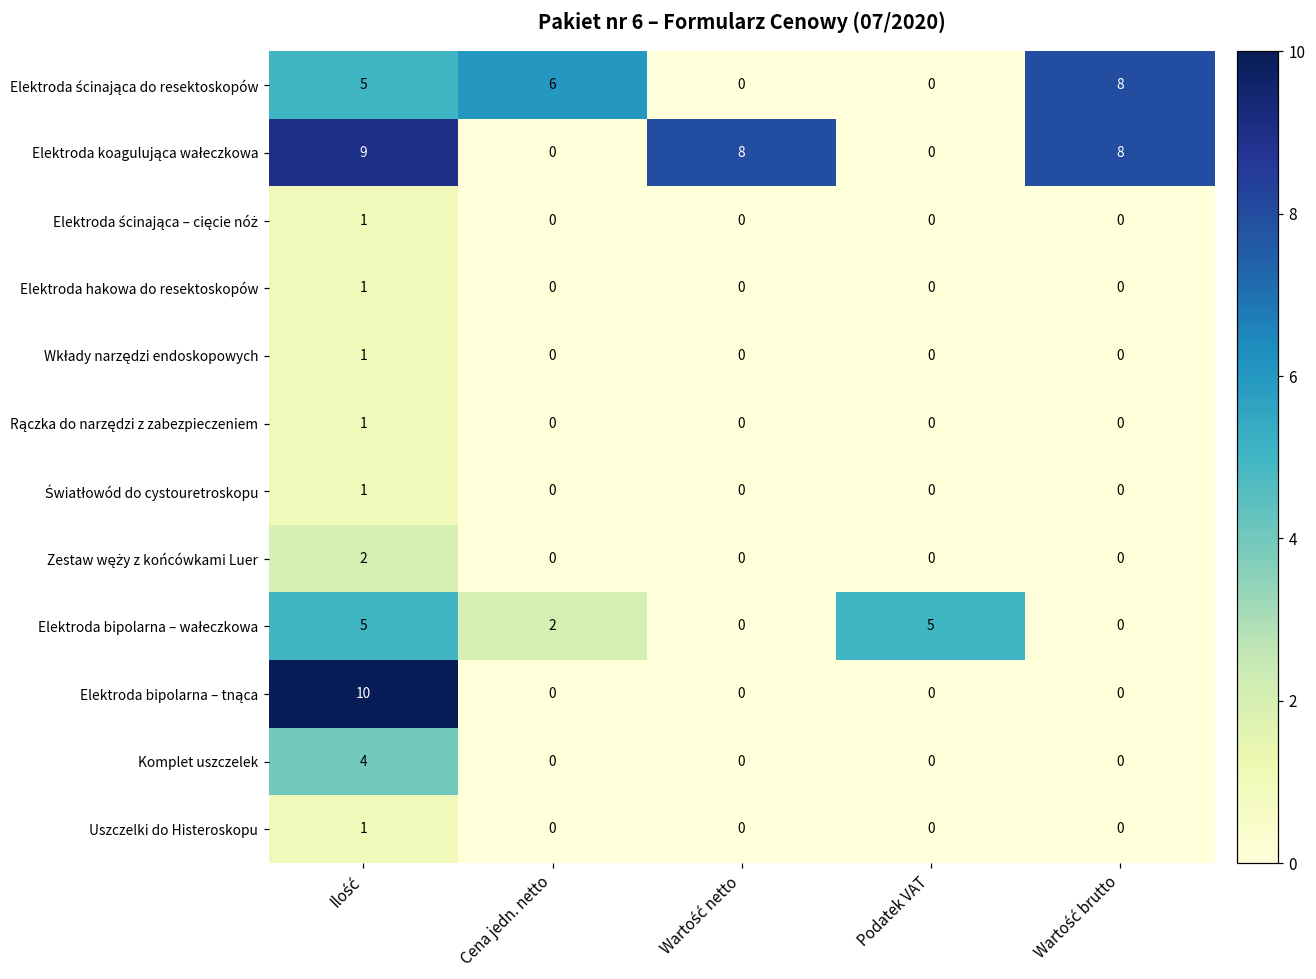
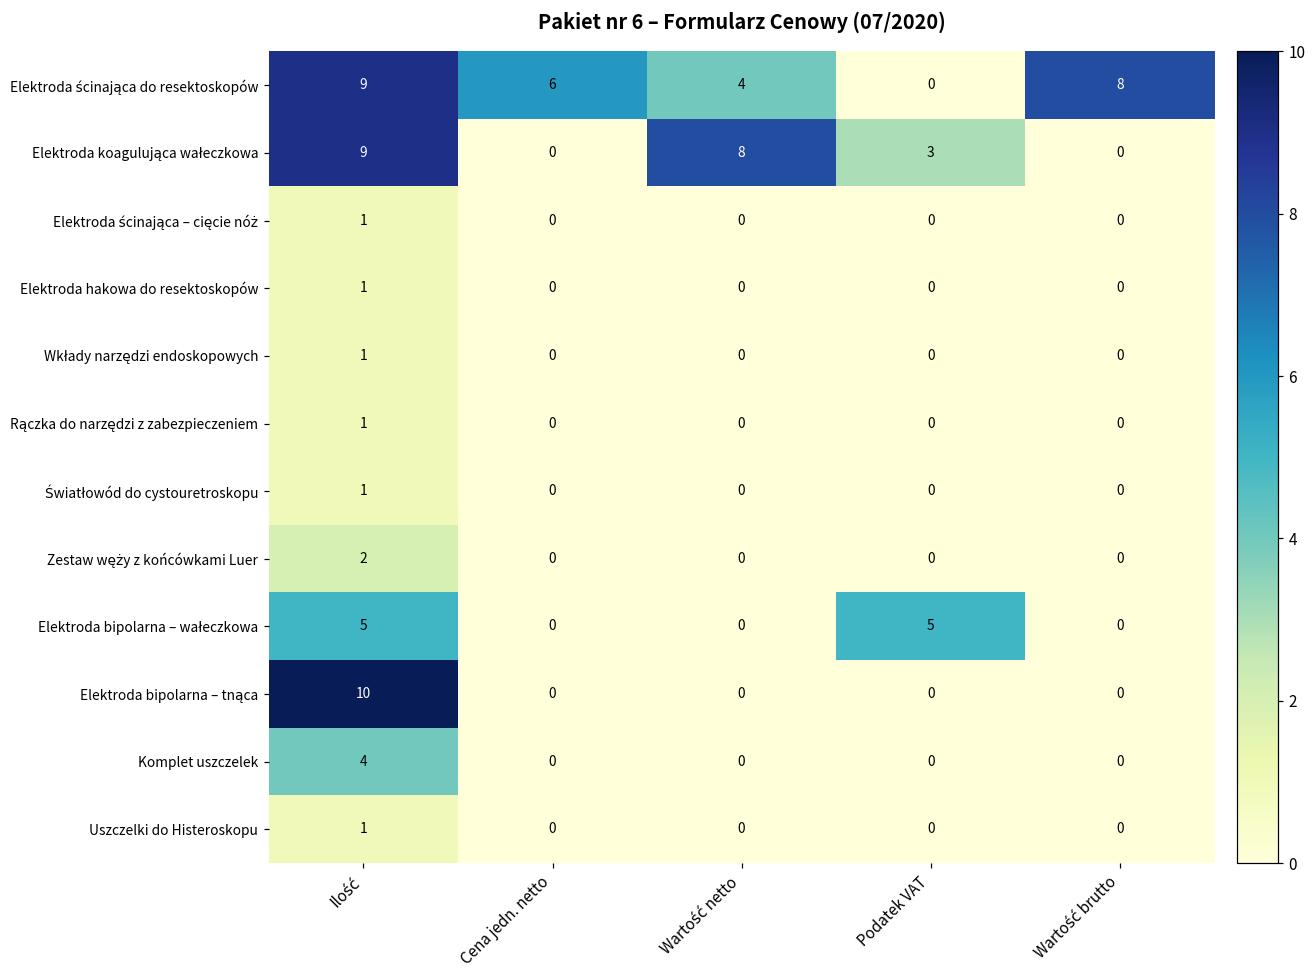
  {
    "Elektroda ścinająca do resektoskopów": {
-     "Ilość": 5,
+     "Ilość": 9,
      "Cena jedn. netto": 6,
-     "Wartość netto": 0,
+     "Wartość netto": 4,
      "Podatek VAT": 0,
      "Wartość brutto": 8
    },
    "Elektroda koagulująca wałeczkowa": {
      "Ilość": 9,
      "Cena jedn. netto": 0,
      "Wartość netto": 8,
-     "Podatek VAT": 0,
-     "Wartość brutto": 8
+     "Podatek VAT": 3,
+     "Wartość brutto": 0
    },
    "Elektroda ścinająca – cięcie nóż": {
      "Ilość": 1,
      "Cena jedn. netto": 0,
      "Wartość netto": 0,
      "Podatek VAT": 0,
      "Wartość brutto": 0
    },
    "Elektroda hakowa do resektoskopów": {
      "Ilość": 1,
      "Cena jedn. netto": 0,
      "Wartość netto": 0,
      "Podatek VAT": 0,
      "Wartość brutto": 0
    },
    "Wkłady narzędzi endoskopowych": {
      "Ilość": 1,
      "Cena jedn. netto": 0,
      "Wartość netto": 0,
      "Podatek VAT": 0,
      "Wartość brutto": 0
    },
    "Rączka do narzędzi z zabezpieczeniem": {
      "Ilość": 1,
      "Cena jedn. netto": 0,
      "Wartość netto": 0,
      "Podatek VAT": 0,
      "Wartość brutto": 0
    },
    "Światłowód do cystouretroskopu": {
      "Ilość": 1,
      "Cena jedn. netto": 0,
      "Wartość netto": 0,
      "Podatek VAT": 0,
      "Wartość brutto": 0
    },
    "Zestaw węży z końcówkami Luer": {
      "Ilość": 2,
      "Cena jedn. netto": 0,
      "Wartość netto": 0,
      "Podatek VAT": 0,
      "Wartość brutto": 0
    },
    "Elektroda bipolarna – wałeczkowa": {
      "Ilość": 5,
-     "Cena jedn. netto": 2,
+     "Cena jedn. netto": 0,
      "Wartość netto": 0,
      "Podatek VAT": 5,
      "Wartość brutto": 0
    },
    "Elektroda bipolarna – tnąca": {
      "Ilość": 10,
      "Cena jedn. netto": 0,
      "Wartość netto": 0,
      "Podatek VAT": 0,
      "Wartość brutto": 0
    },
    "Komplet uszczelek": {
      "Ilość": 4,
      "Cena jedn. netto": 0,
      "Wartość netto": 0,
      "Podatek VAT": 0,
      "Wartość brutto": 0
    },
    "Uszczelki do Histeroskopu": {
      "Ilość": 1,
      "Cena jedn. netto": 0,
      "Wartość netto": 0,
      "Podatek VAT": 0,
      "Wartość brutto": 0
    }
  }
